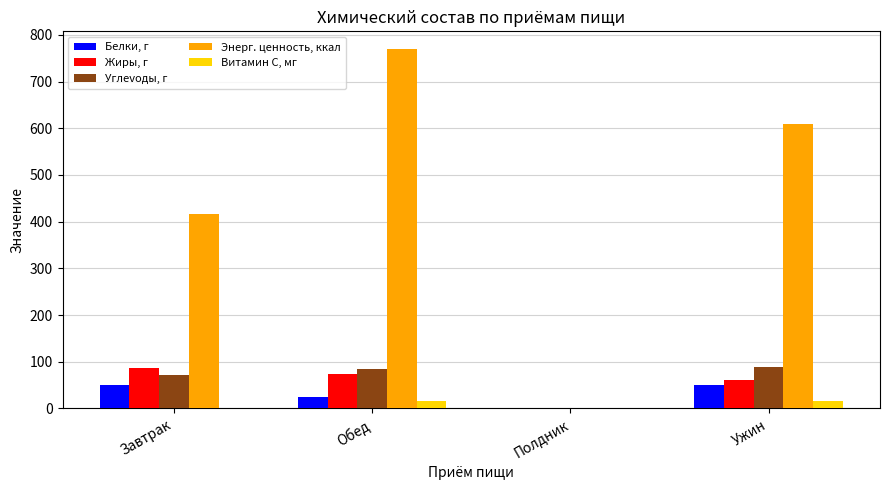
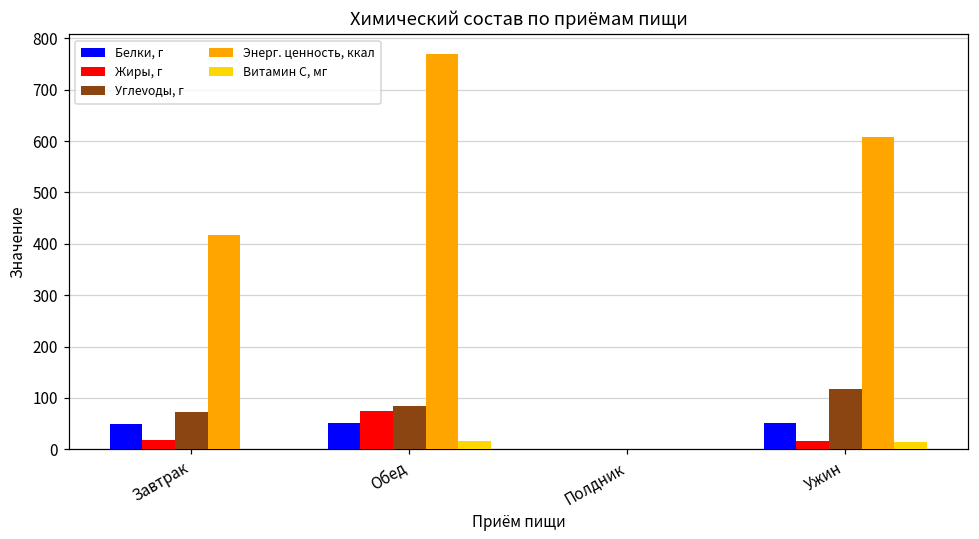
  {
    "Белки, г": {
      "Завтрак": 50,
-     "Обед": 20,
+     "Обед": 50,
      "Полдник": 0,
      "Ужин": 50
    },
    "Жиры, г": {
-     "Завтрак": 90,
+     "Завтрак": 20,
      "Обед": 70,
      "Полдник": 0,
-     "Ужин": 60
+     "Ужин": 20
    },
    "Углevoды, г": {
      "Завтрак": 70,
      "Обед": 90,
      "Полдник": 0,
-     "Ужин": 90
+     "Ужин": 120
    }
  }
